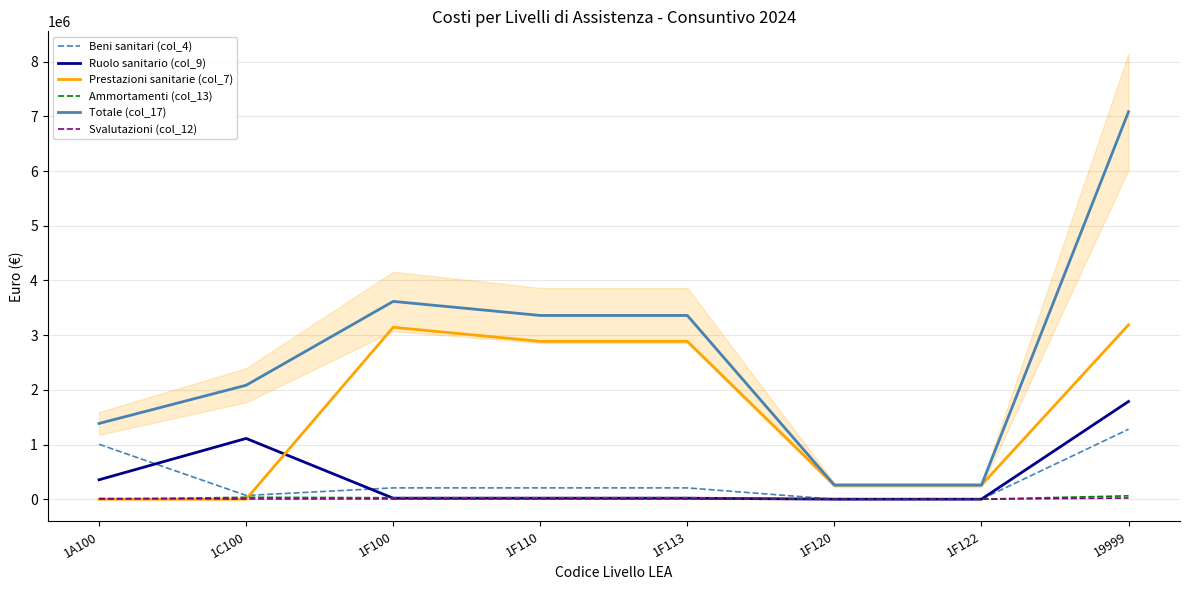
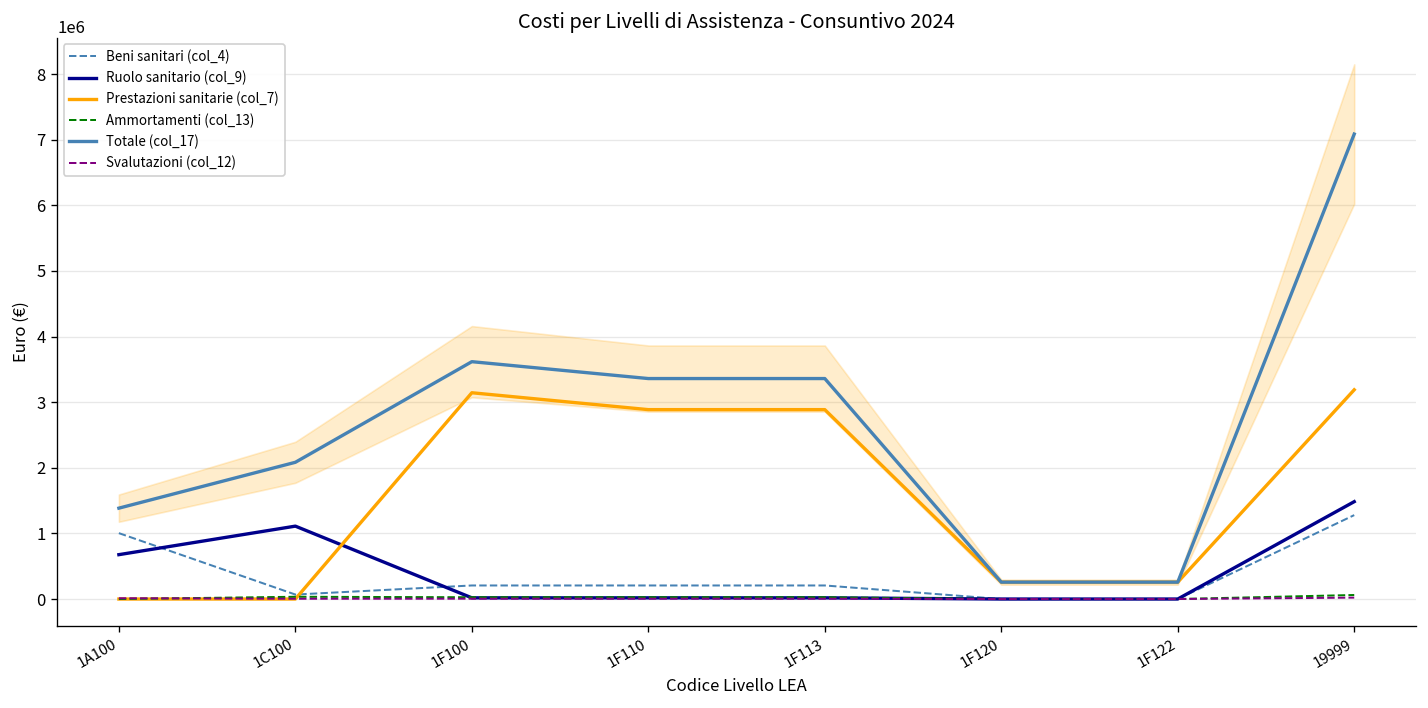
  {
    "Ruolo sanitario (col_9)": {
-     "1A100": 400000,
+     "1A100": 700000,
      "1C100": 1100000,
-     "19999": 1800000
+     "19999": 1500000
    }
  }
